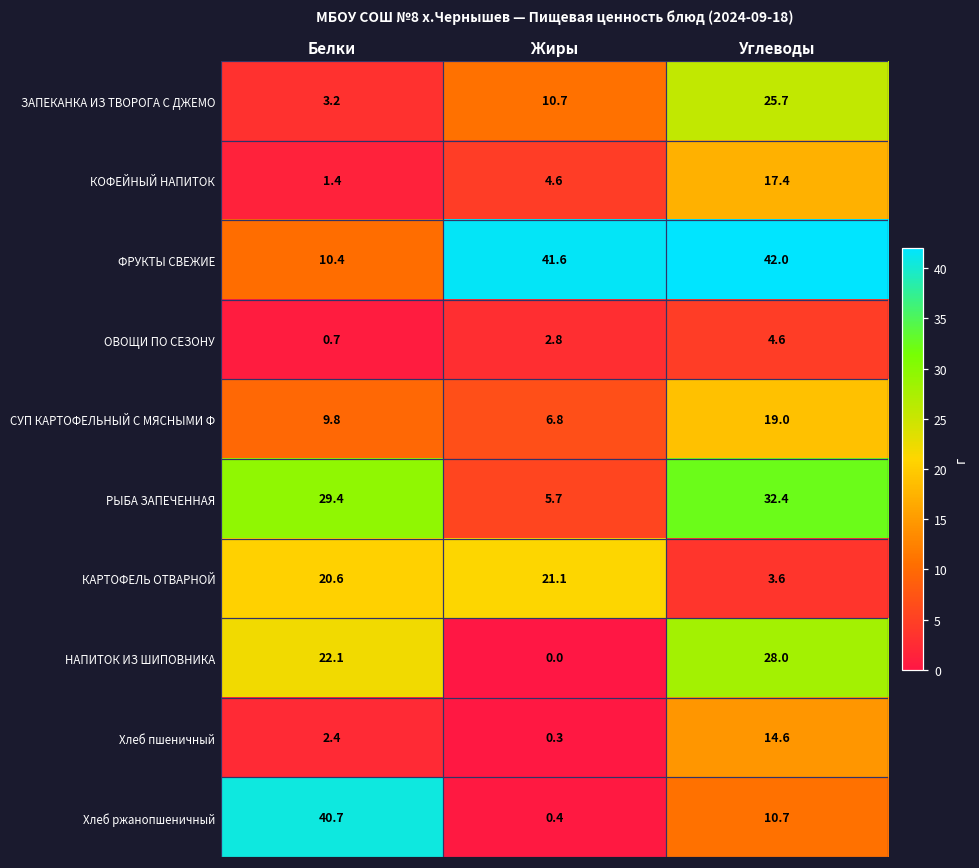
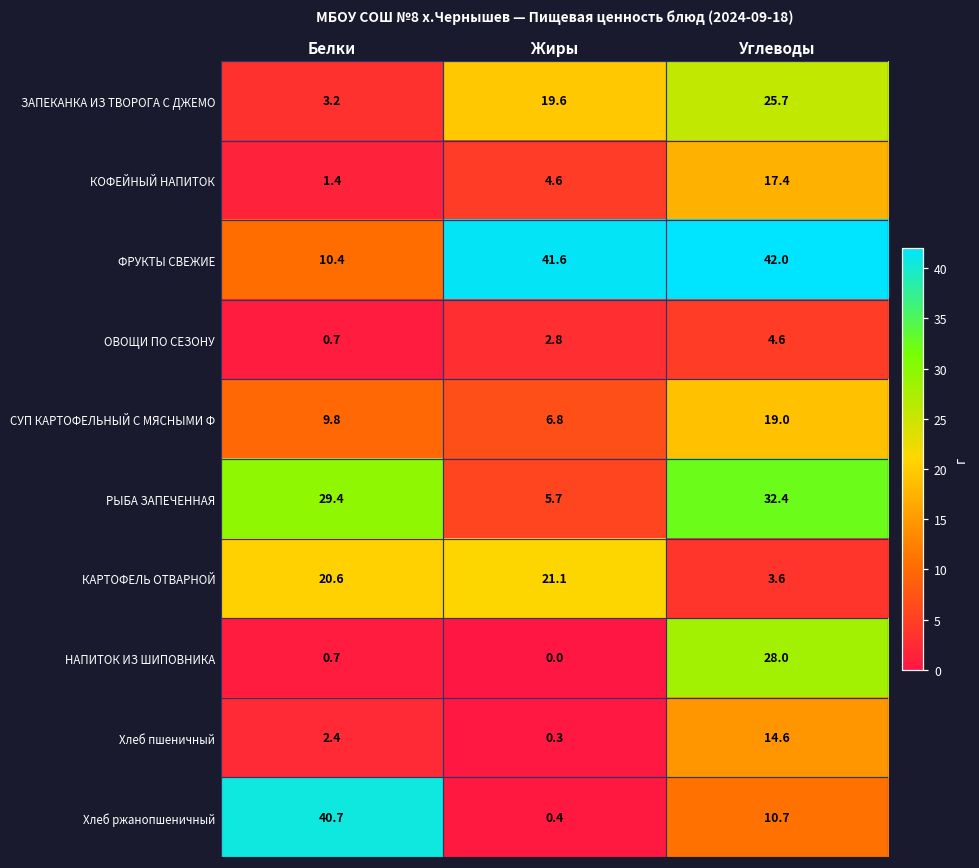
  {
    "ЗАПЕКАНКА ИЗ ТВОРОГА С ДЖЕМО": {
      "Белки": 3.2,
-     "Жиры": 10.7,
+     "Жиры": 19.6,
      "Углеводы": 25.7
    },
    "КОФЕЙНЫЙ НАПИТОК": {
      "Белки": 1.4,
      "Жиры": 4.6,
      "Углеводы": 17.4
    },
    "ФРУКТЫ СВЕЖИЕ": {
      "Белки": 10.4,
      "Жиры": 41.6,
      "Углеводы": 42.0
    },
    "ОВОЩИ ПО СЕЗОНУ": {
      "Белки": 0.7,
      "Жиры": 2.8,
      "Углеводы": 4.6
    },
    "СУП КАРТОФЕЛЬНЫЙ С МЯСНЫМИ Ф": {
      "Белки": 9.8,
      "Жиры": 6.8,
      "Углеводы": 19.0
    },
    "РЫБА ЗАПЕЧЕННАЯ": {
      "Белки": 29.4,
      "Жиры": 5.7,
      "Углеводы": 32.4
    },
    "КАРТОФЕЛЬ ОТВАРНОЙ": {
      "Белки": 20.6,
      "Жиры": 21.1,
      "Углеводы": 3.6
    },
    "НАПИТОК ИЗ ШИПОВНИКА": {
-     "Белки": 22.1,
+     "Белки": 0.7,
      "Жиры": 0.0,
      "Углеводы": 28.0
    },
    "Хлеб пшеничный": {
      "Белки": 2.4,
      "Жиры": 0.3,
      "Углеводы": 14.6
    },
    "Хлеб ржанопшеничный": {
      "Белки": 40.7,
      "Жиры": 0.4,
      "Углеводы": 10.7
    }
  }
